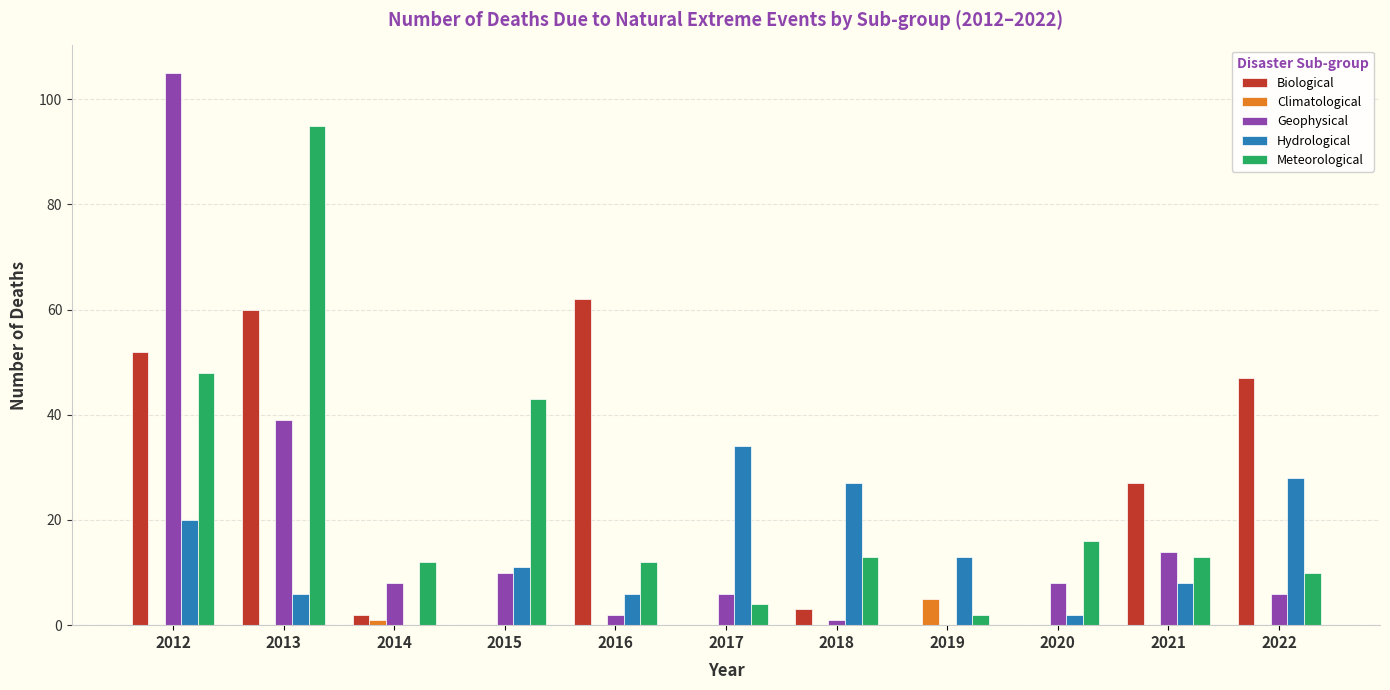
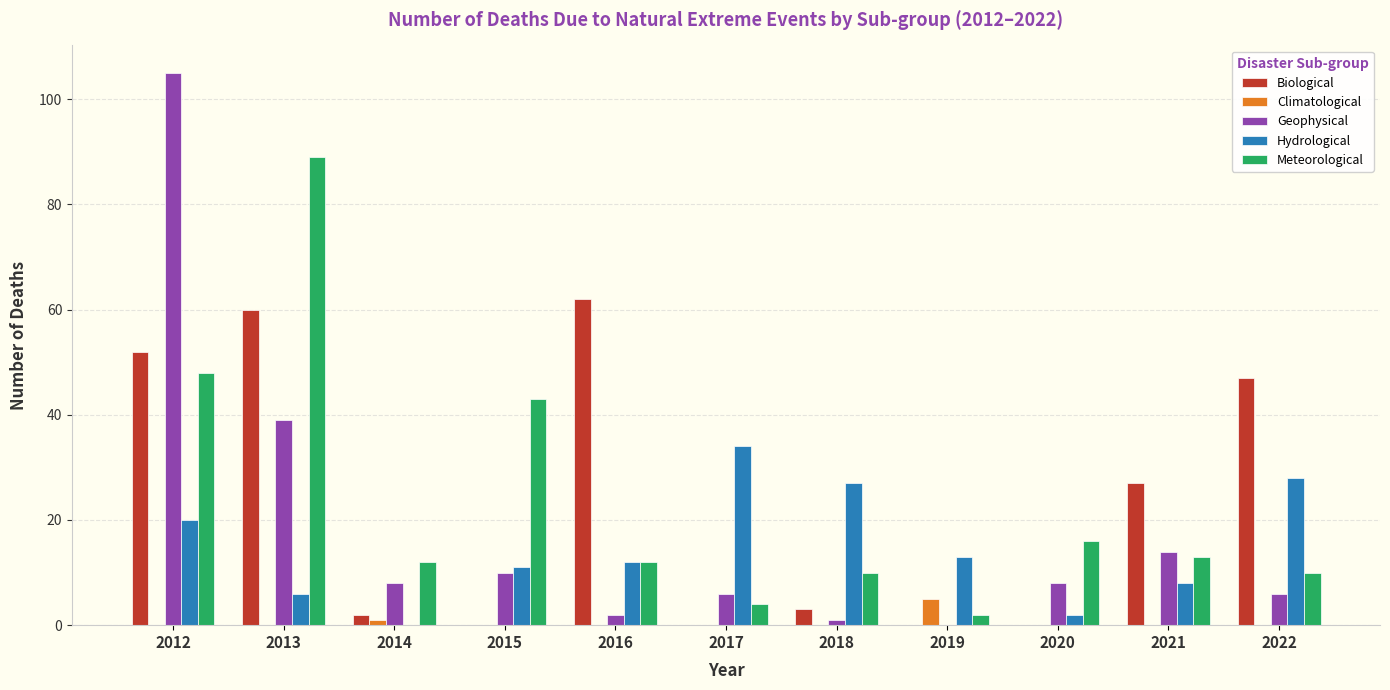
  {
    "Biological": {
      "2012": 52,
      "2013": 60,
      "2014": 2,
      "2015": 0,
      "2016": 62,
      "2017": 0,
      "2018": 3,
      "2019": 0,
      "2020": 0,
      "2021": 27,
      "2022": 47
    },
    "Climatological": {
      "2012": 0,
      "2013": 0,
      "2014": 1,
      "2015": 0,
      "2016": 0,
      "2017": 0,
      "2018": 0,
      "2019": 5,
      "2020": 0,
      "2021": 0,
      "2022": 0
    },
    "Geophysical": {
      "2012": 105,
      "2013": 39,
      "2014": 8,
      "2015": 10,
      "2016": 2,
      "2017": 6,
      "2018": 1,
      "2019": 0,
      "2020": 8,
      "2021": 14,
      "2022": 6
    },
    "Hydrological": {
      "2012": 20,
      "2013": 6,
      "2014": 0,
      "2015": 11,
-     "2016": 6,
+     "2016": 12,
      "2017": 34,
      "2018": 27,
      "2019": 13,
      "2020": 2,
      "2021": 8,
      "2022": 28
    },
    "Meteorological": {
      "2012": 48,
-     "2013": 95,
+     "2013": 89,
      "2014": 12,
      "2015": 43,
      "2016": 12,
      "2017": 4,
-     "2018": 13,
+     "2018": 10,
      "2019": 2,
      "2020": 16,
      "2021": 13,
      "2022": 10
    }
  }
